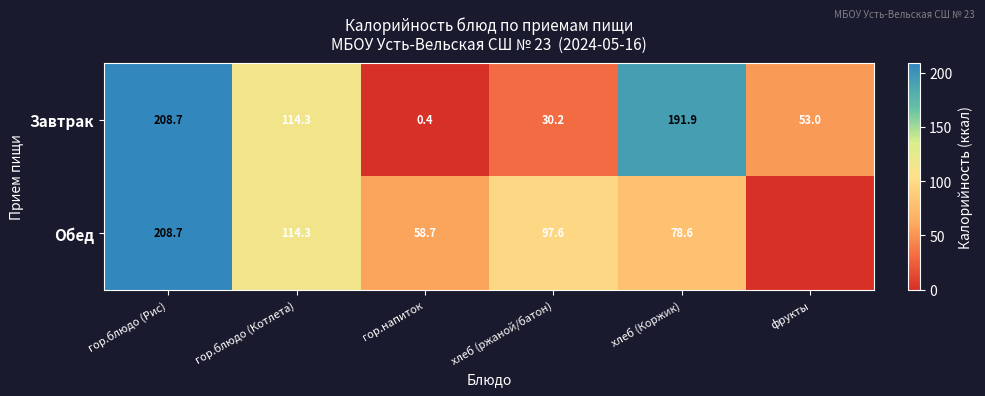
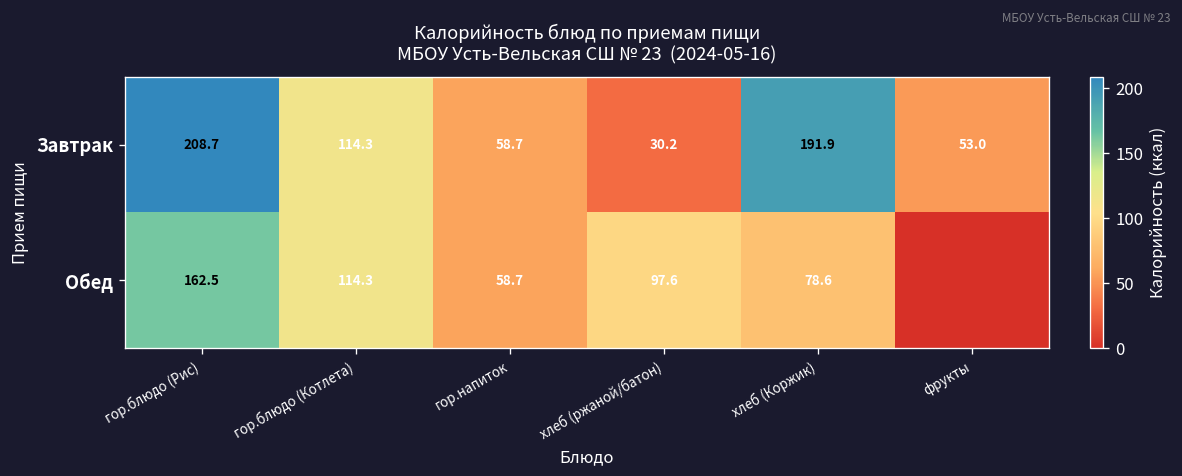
  {
    "Завтрак": {
      "гор.блюдо (Рис)": 208.7,
      "гор.блюдо (Котлета)": 114.3,
-     "гор.напиток": 0.4,
+     "гор.напиток": 58.7,
      "хлеб (ржаной/батон)": 30.2,
      "хлеб (Коржик)": 191.9,
      "фрукты": 53.0
    },
    "Обед": {
-     "гор.блюдо (Рис)": 208.7,
+     "гор.блюдо (Рис)": 162.5,
      "гор.блюдо (Котлета)": 114.3,
      "гор.напиток": 58.7,
      "хлеб (ржаной/батон)": 97.6,
      "хлеб (Коржик)": 78.6
    }
  }
